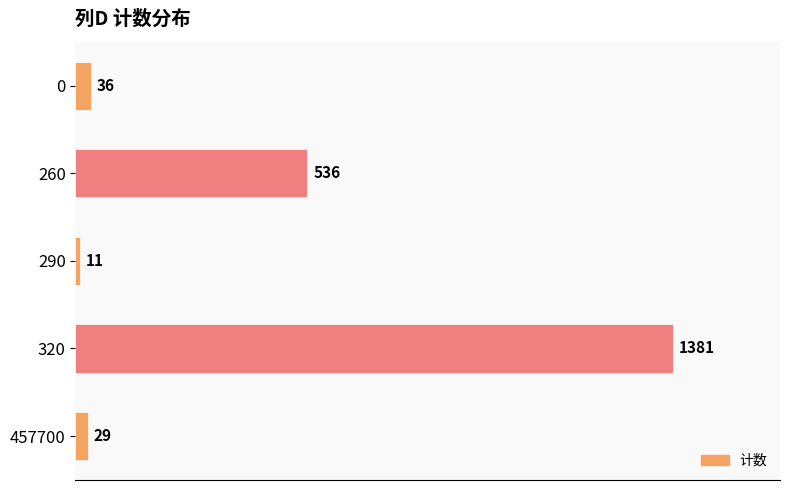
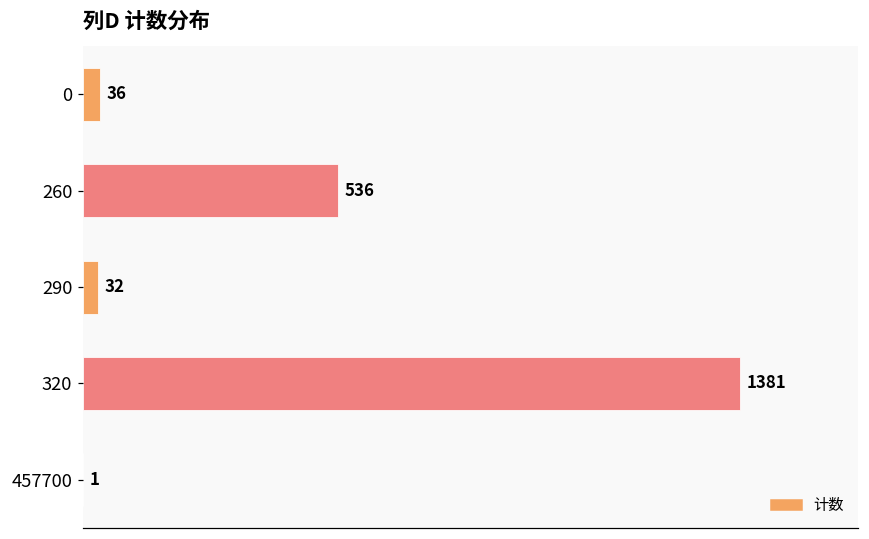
  {
    "0": 36,
    "260": 536,
-   "290": 11,
+   "290": 32,
    "320": 1381,
-   "457700": 29
+   "457700": 1
  }
